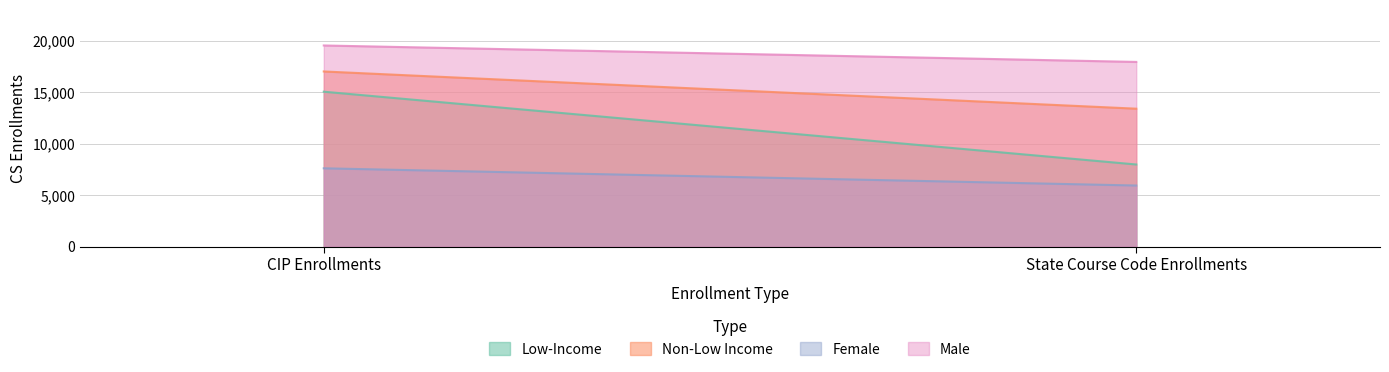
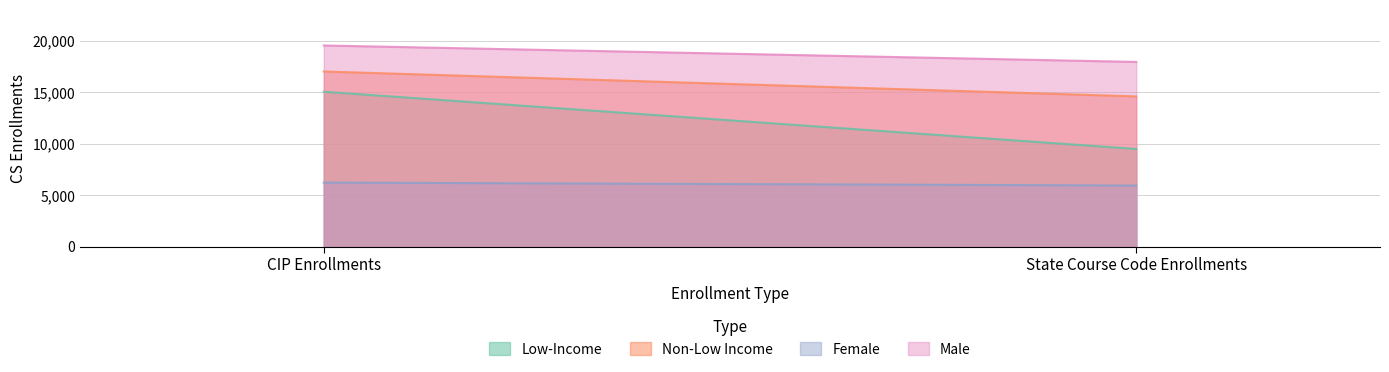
  {
    "Low-Income": {
      "CIP Enrollments": "15,000",
-     "State Course Code Enrollments": "8,000"
+     "State Course Code Enrollments": "9,500"
    },
    "Non-Low Income": {
      "CIP Enrollments": "17,000",
-     "State Course Code Enrollments": "13,400"
+     "State Course Code Enrollments": "14,600"
    },
    "Female": {
-     "CIP Enrollments": "7,600",
+     "CIP Enrollments": "6,200",
      "State Course Code Enrollments": "5,900"
    },
    "Male": {
      "CIP Enrollments": "19,500",
      "State Course Code Enrollments": "17,900"
    }
  }
